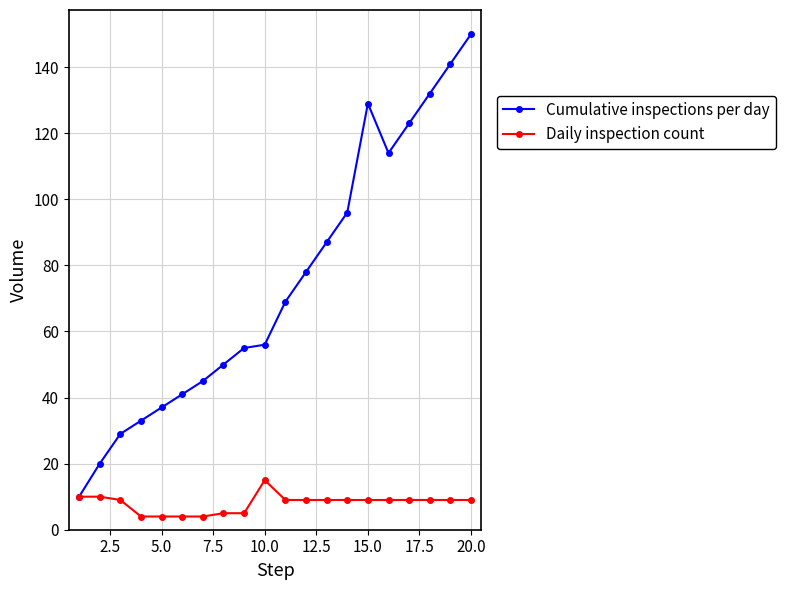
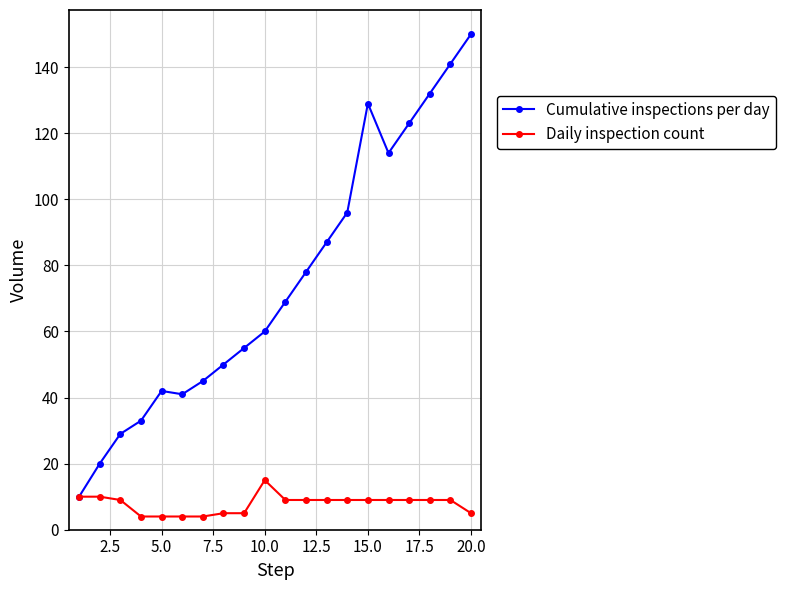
  {
    "Cumulative inspections per day": {
-     "5.0": 37,
-     "10.0": 56,
+     "5.0": 42,
+     "10.0": 60,
      "15.0": 129,
      "20.0": 150
    },
    "Daily inspection count": {
      "5.0": 4,
      "10.0": 15,
      "15.0": 9,
-     "20.0": 9
+     "20.0": 5
    }
  }
